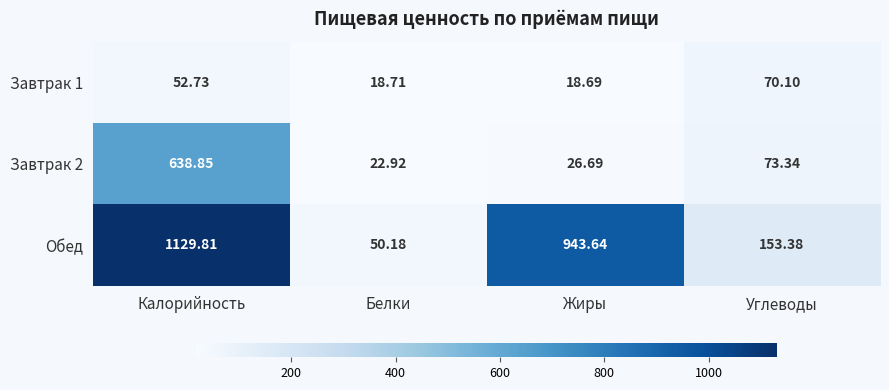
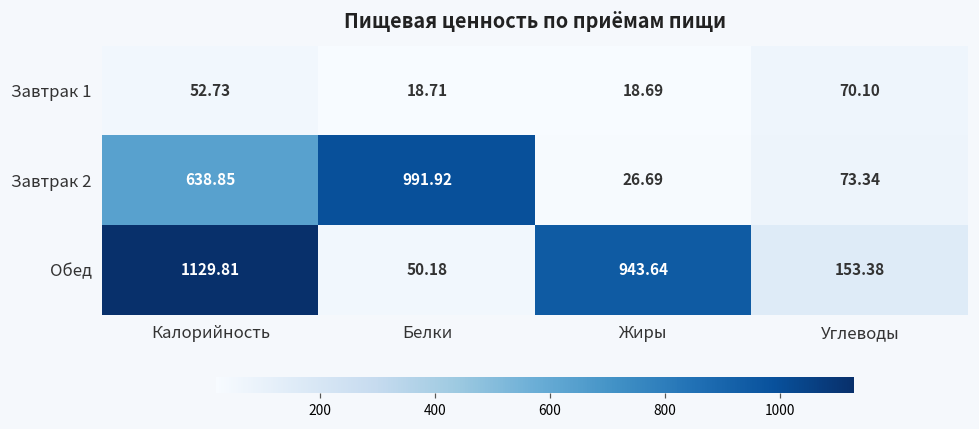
  {
    "Завтрак 1": {
      "Калорийность": 52.73,
      "Белки": 18.71,
      "Жиры": 18.69,
      "Углеводы": 70.10
    },
    "Завтрак 2": {
      "Калорийность": 638.85,
-     "Белки": 22.92,
+     "Белки": 991.92,
      "Жиры": 26.69,
      "Углеводы": 73.34
    },
    "Обед": {
      "Калорийность": 1129.81,
      "Белки": 50.18,
      "Жиры": 943.64,
      "Углеводы": 153.38
    }
  }
